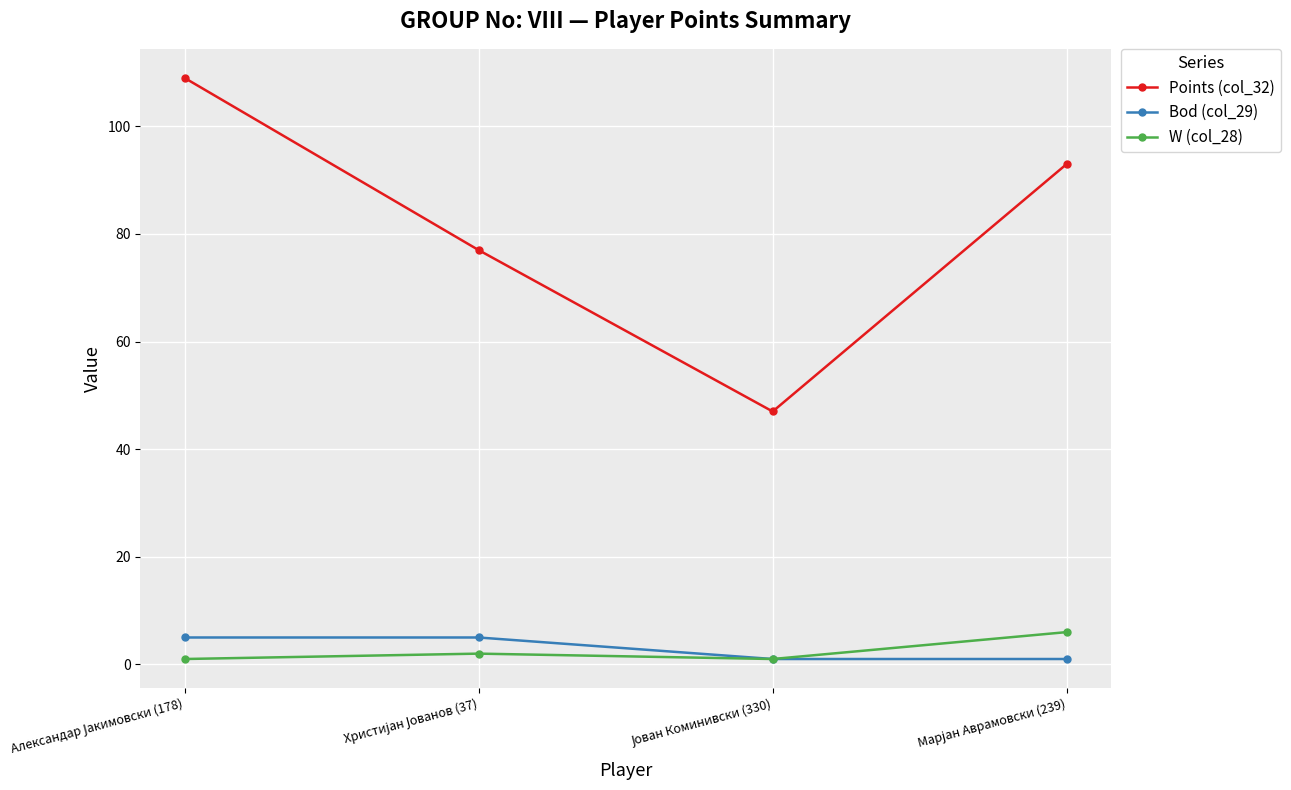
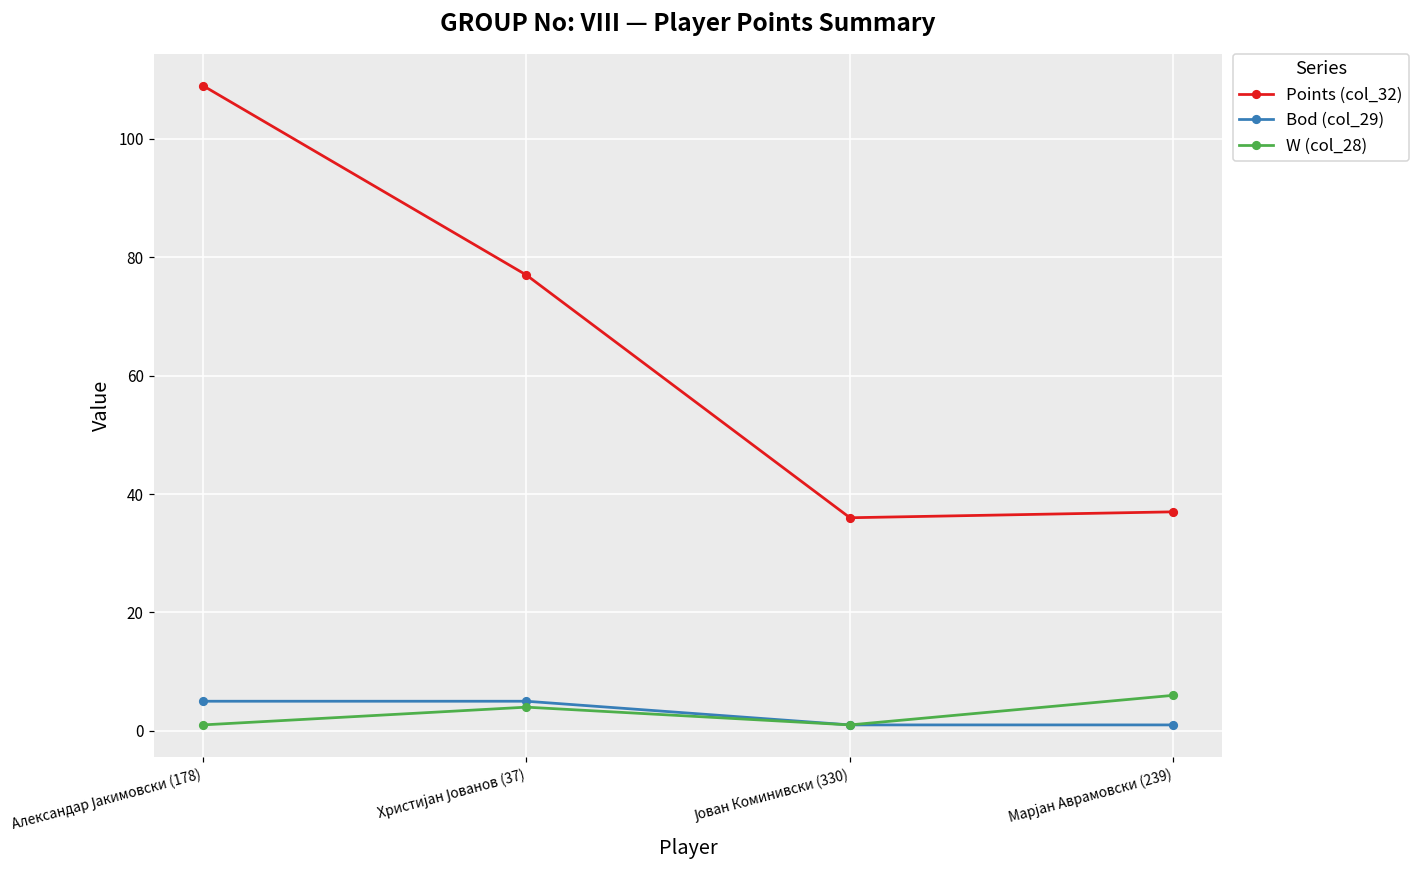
  {
    "Points (col_32)": {
      "Александар Јакимовски (178)": 109,
      "Христијан Јованов (37)": 77,
-     "Јован Коминивски (330)": 47,
-     "Марјан Аврамовски (239)": 93
+     "Јован Коминивски (330)": 36,
+     "Марјан Аврамовски (239)": 37
    },
    "Bod (col_29)": {
      "Александар Јакимовски (178)": 5,
      "Христијан Јованов (37)": 5,
      "Марјан Аврамовски (239)": 1
    },
    "W (col_28)": {
      "Александар Јакимовски (178)": 1,
-     "Христијан Јованов (37)": 2,
+     "Христијан Јованов (37)": 4,
      "Марјан Аврамовски (239)": 6
    }
  }
